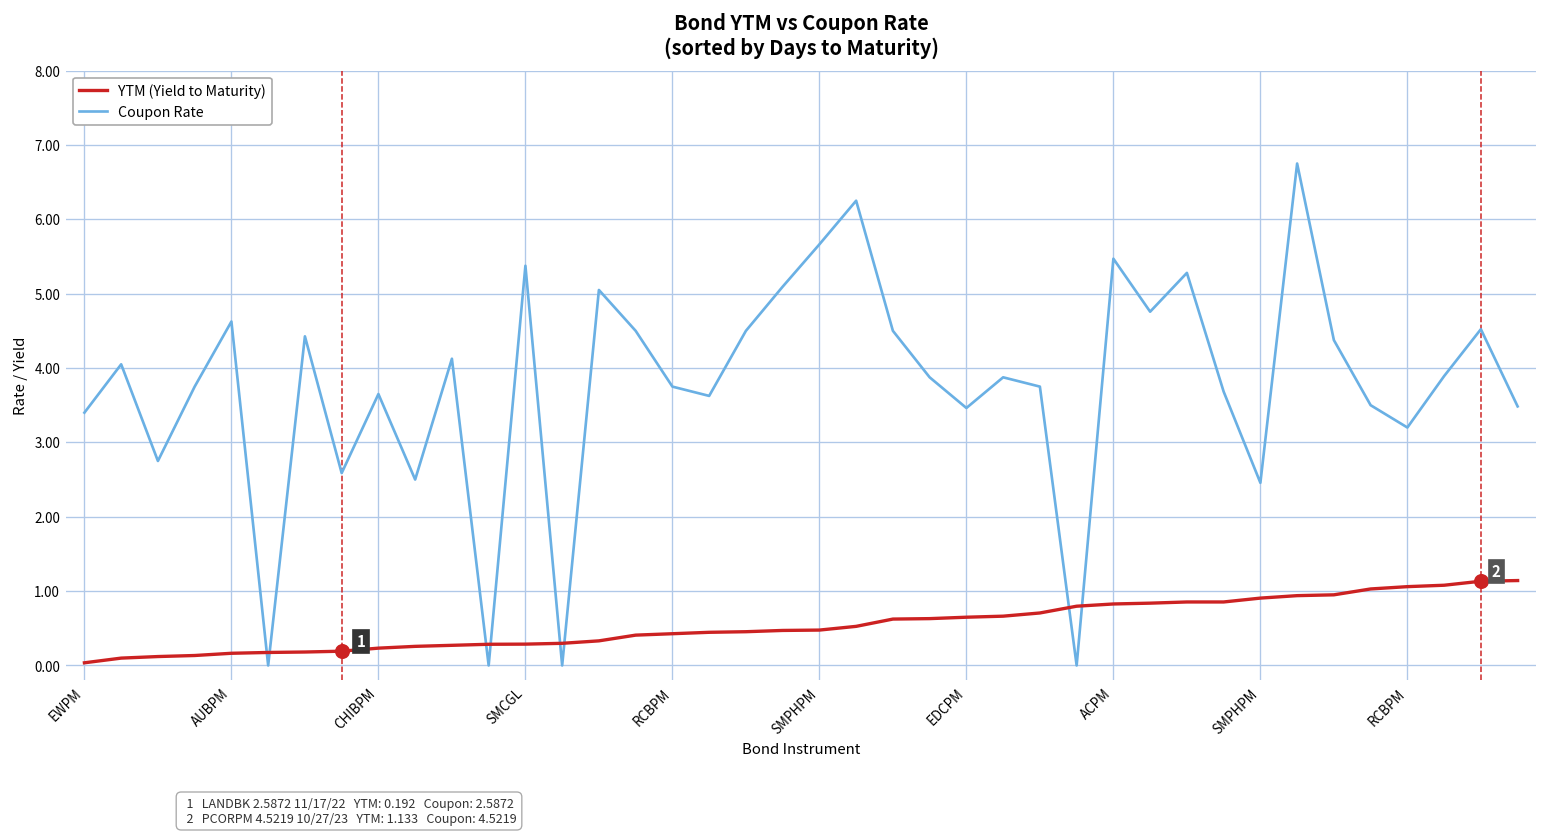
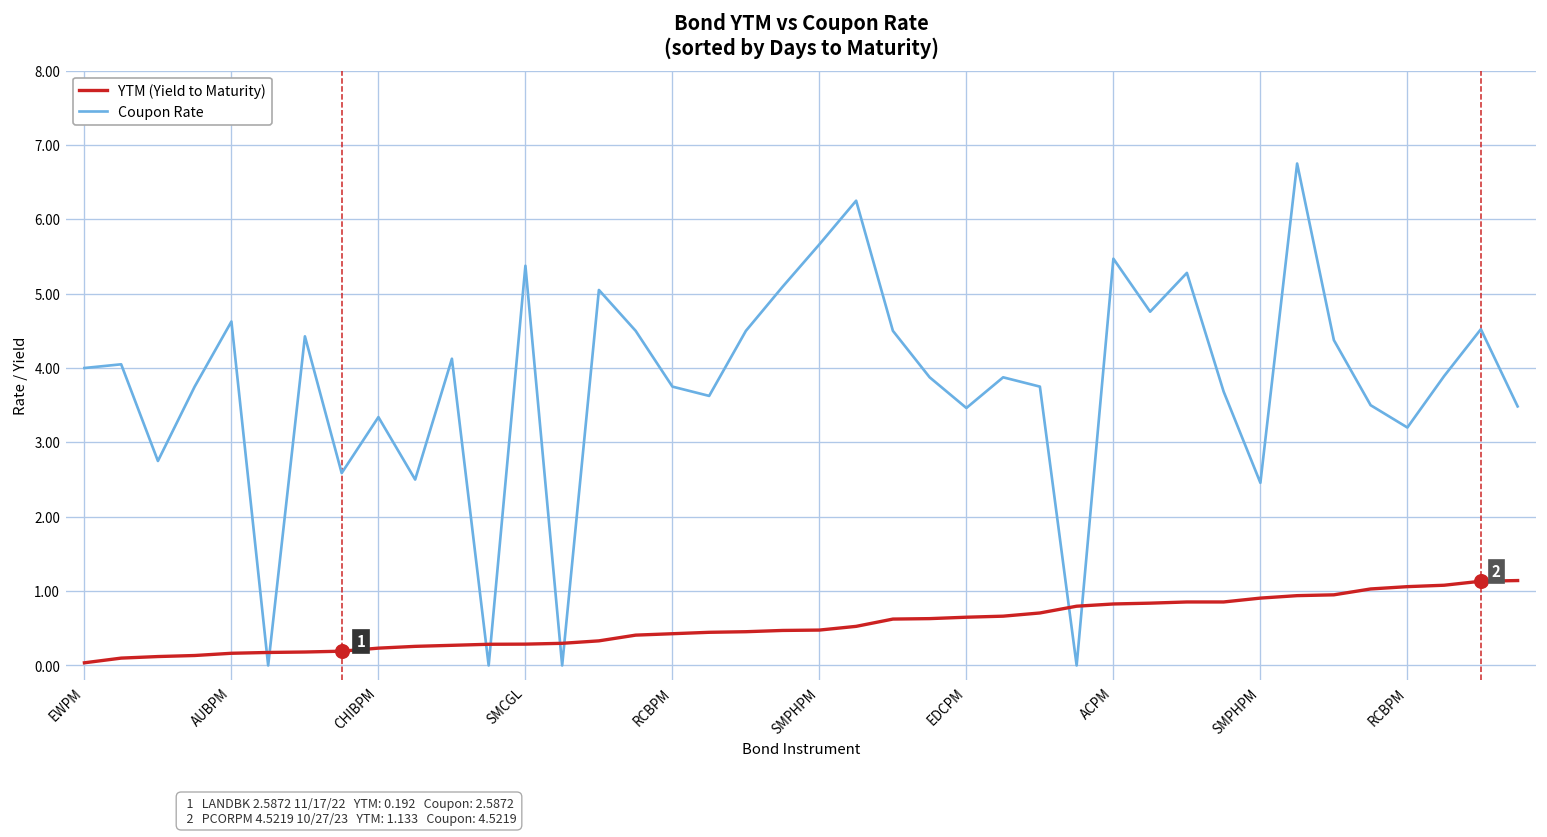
  {
    "Coupon Rate": {
-     "EWPM": 3.4,
+     "EWPM": 4.0,
      "AUBPM": 4.6,
-     "CHIBPM": 3.7,
+     "CHIBPM": 3.3,
      "SMCGL": 5.4,
      "EDCPM": 3.5,
      "ACPM": 5.5
    }
  }
